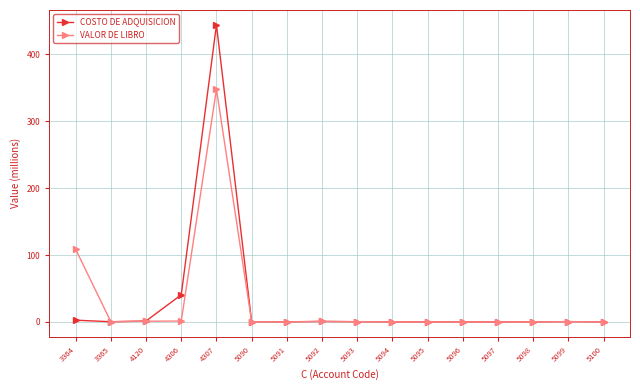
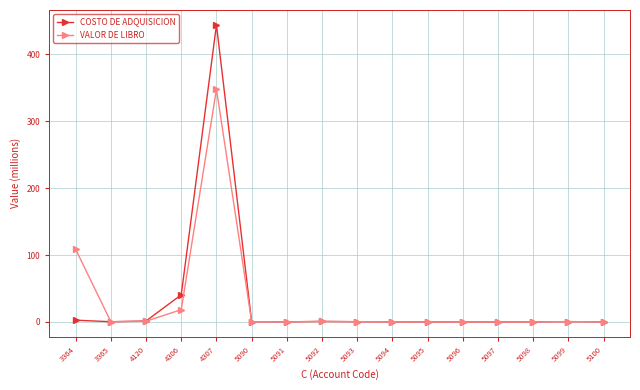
  {
    "COSTO DE ADQUISICION": {
      "3364": 0,
      "4306": 40,
      "4307": 440
    },
    "VALOR DE LIBRO": {
      "3364": 110,
-     "4306": 0,
+     "4306": 20,
      "4307": 350
    }
  }
